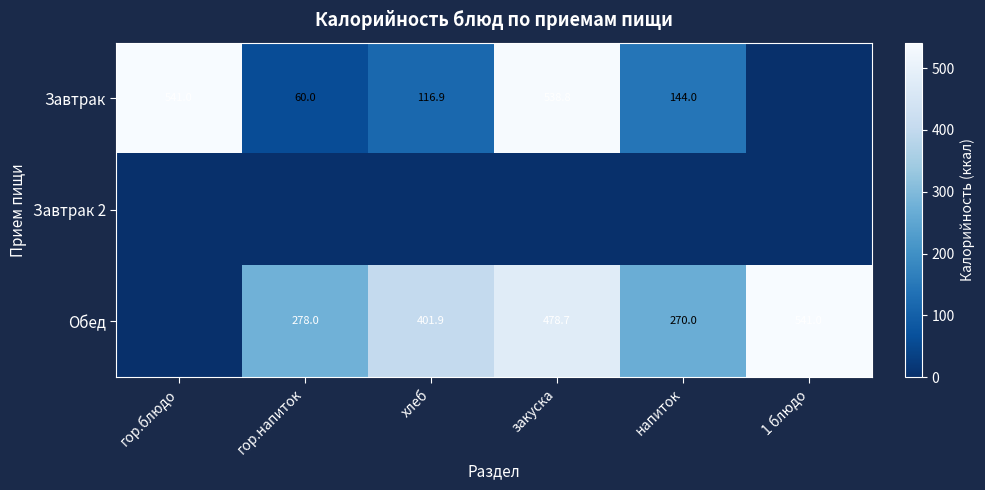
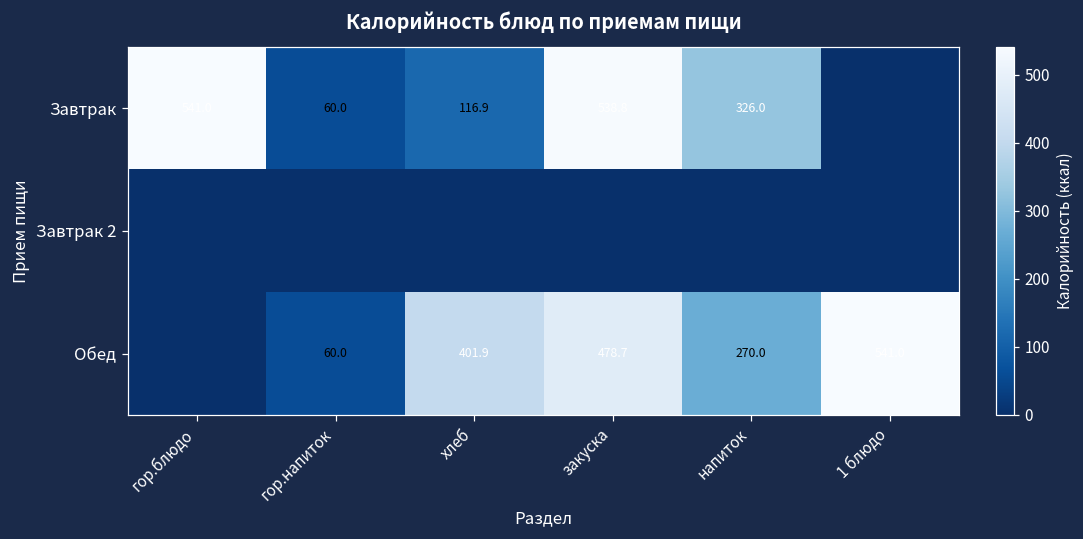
  {
    "Завтрак": {
      "гор.напиток": 60.0,
      "хлеб": 116.9,
-     "напиток": 144.0
+     "напиток": 326.0
    },
    "Обед": {
-     "гор.напиток": 278.0,
+     "гор.напиток": 60.0,
      "хлеб": 401.9,
      "напиток": 270.0
    }
  }
